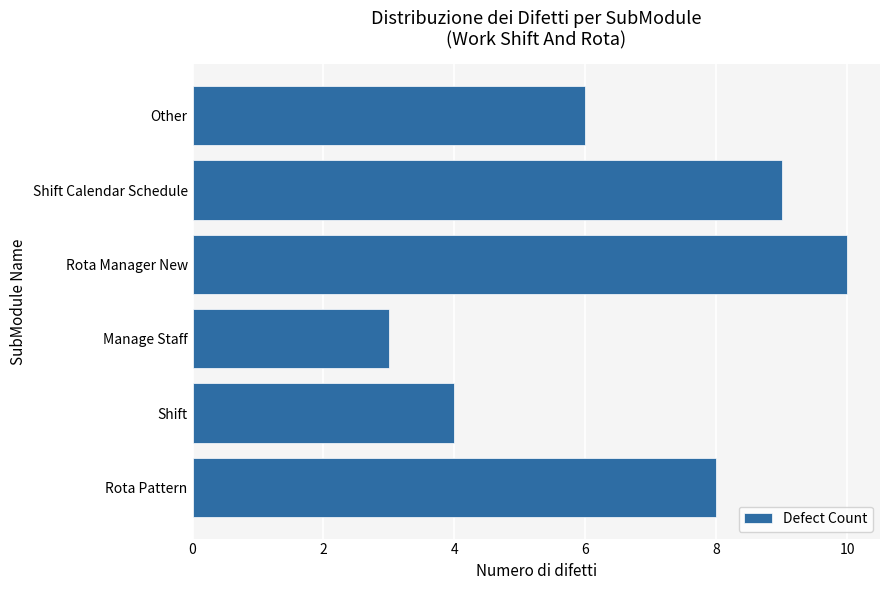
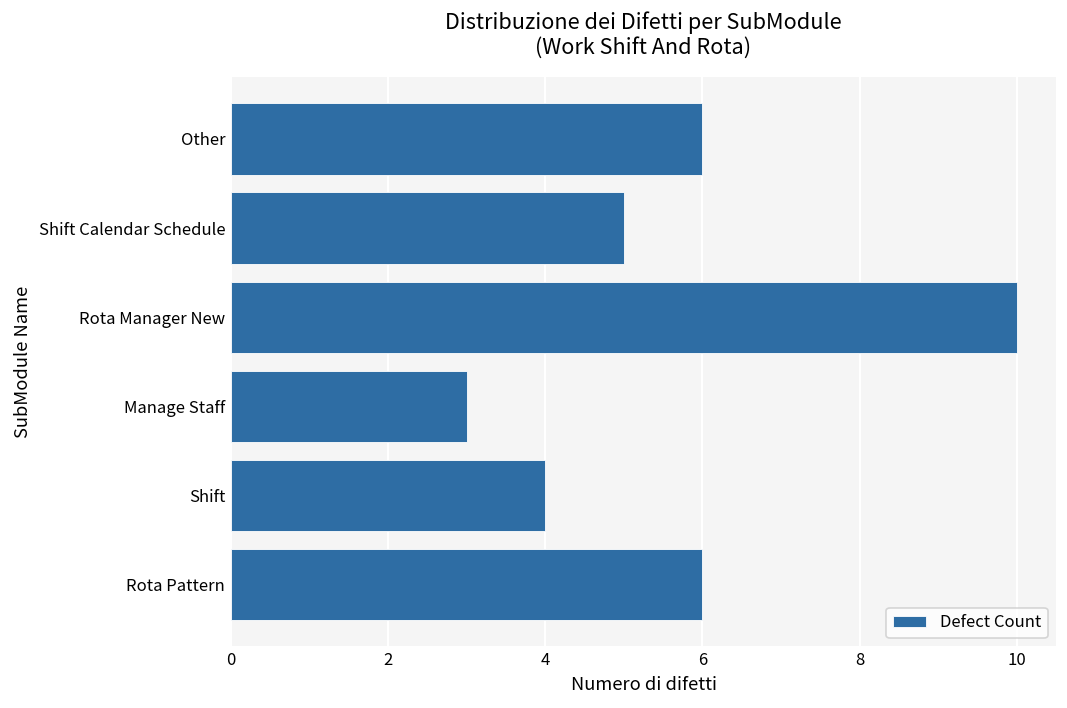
  {
    "Other": 6,
-   "Shift Calendar Schedule": 9,
+   "Shift Calendar Schedule": 5,
    "Rota Manager New": 10,
    "Manage Staff": 3,
    "Shift": 4,
-   "Rota Pattern": 8
+   "Rota Pattern": 6
  }
